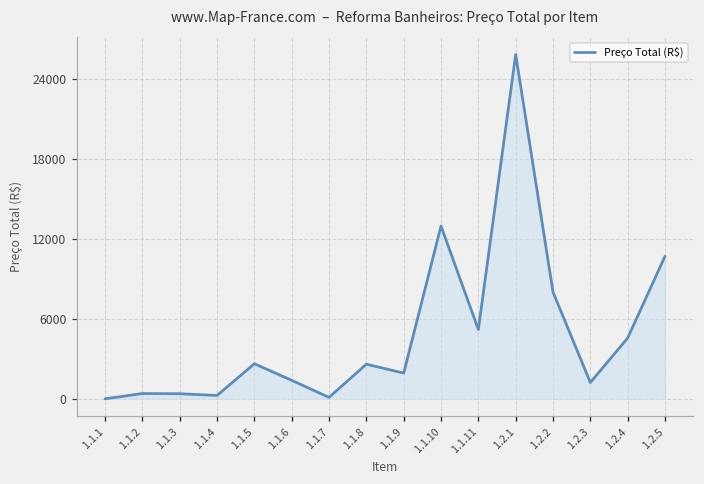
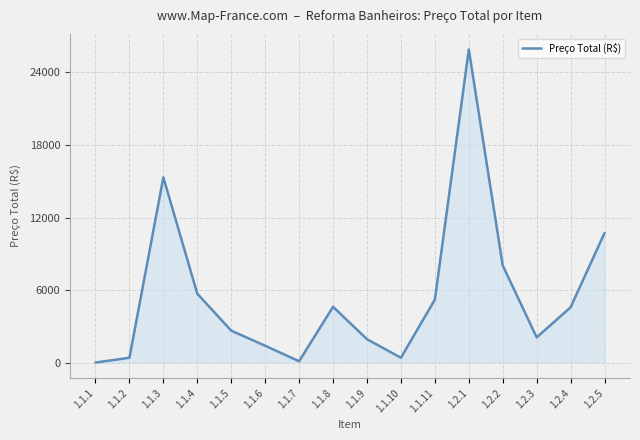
  {
    "1.1.1": 100,
    "1.1.2": 400,
-   "1.1.3": 400,
-   "1.1.4": 300,
+   "1.1.3": 15300,
+   "1.1.4": 5700,
    "1.1.5": 2700,
    "1.1.6": 1400,
    "1.1.7": 200,
-   "1.1.8": 2600,
+   "1.1.8": 4600,
    "1.1.9": 2000,
-   "1.1.10": 13000,
+   "1.1.10": 400,
    "1.1.11": 5200,
    "1.2.1": 25900,
    "1.2.2": 8100,
-   "1.2.3": 1300,
+   "1.2.3": 2100,
    "1.2.4": 4600,
    "1.2.5": 10700
  }
